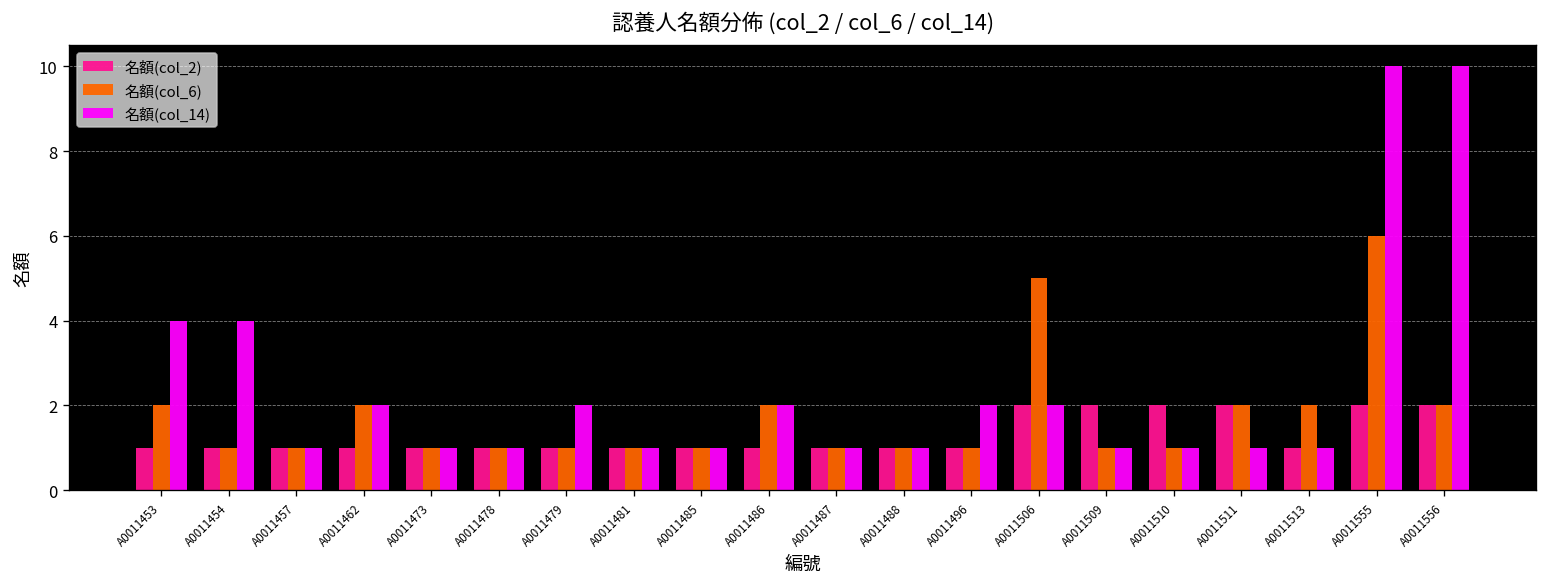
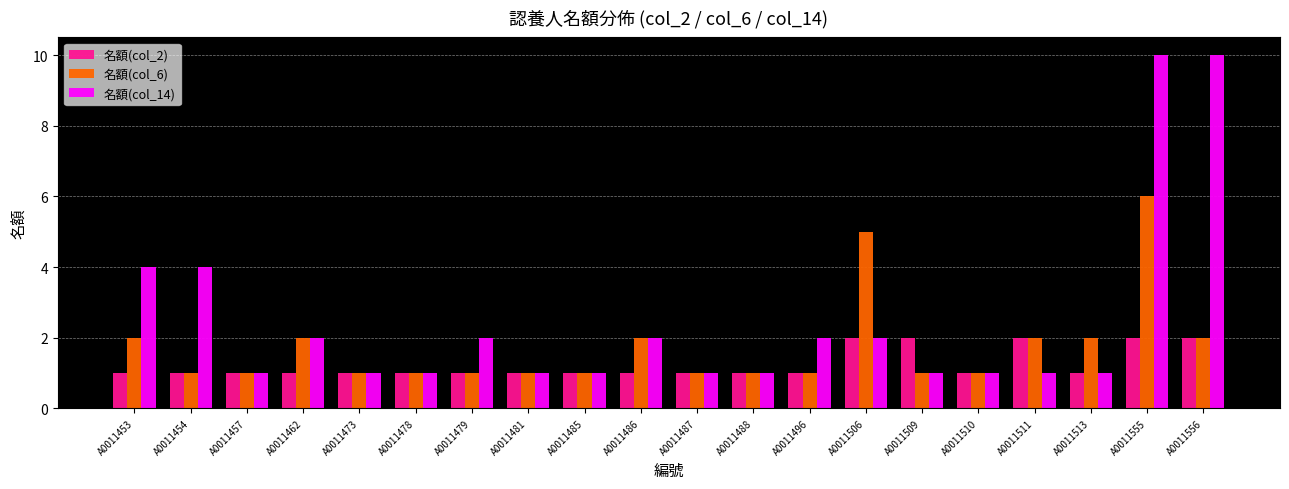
  {
    "名額(col_2)": {
      "A0011453": 1,
      "A0011454": 1,
      "A0011457": 1,
      "A0011462": 1,
      "A0011473": 1,
      "A0011478": 1,
      "A0011479": 1,
      "A0011481": 1,
      "A0011485": 1,
      "A0011486": 1,
      "A0011487": 1,
      "A0011488": 1,
      "A0011496": 1,
      "A0011506": 2,
      "A0011509": 2,
-     "A0011510": 2,
+     "A0011510": 1,
      "A0011511": 2,
      "A0011513": 1,
      "A0011555": 2,
      "A0011556": 2
    },
    "名額(col_6)": {
      "A0011453": 2,
      "A0011454": 1,
      "A0011457": 1,
      "A0011462": 2,
      "A0011473": 1,
      "A0011478": 1,
      "A0011479": 1,
      "A0011481": 1,
      "A0011485": 1,
      "A0011486": 2,
      "A0011487": 1,
      "A0011488": 1,
      "A0011496": 1,
      "A0011506": 5,
      "A0011509": 1,
      "A0011510": 1,
      "A0011511": 2,
      "A0011513": 2,
      "A0011555": 6,
      "A0011556": 2
    },
    "名額(col_14)": {
      "A0011453": 4,
      "A0011454": 4,
      "A0011457": 1,
      "A0011462": 2,
      "A0011473": 1,
      "A0011478": 1,
      "A0011479": 2,
      "A0011481": 1,
      "A0011485": 1,
      "A0011486": 2,
      "A0011487": 1,
      "A0011488": 1,
      "A0011496": 2,
      "A0011506": 2,
      "A0011509": 1,
      "A0011510": 1,
      "A0011511": 1,
      "A0011513": 1,
      "A0011555": 10,
      "A0011556": 10
    }
  }
